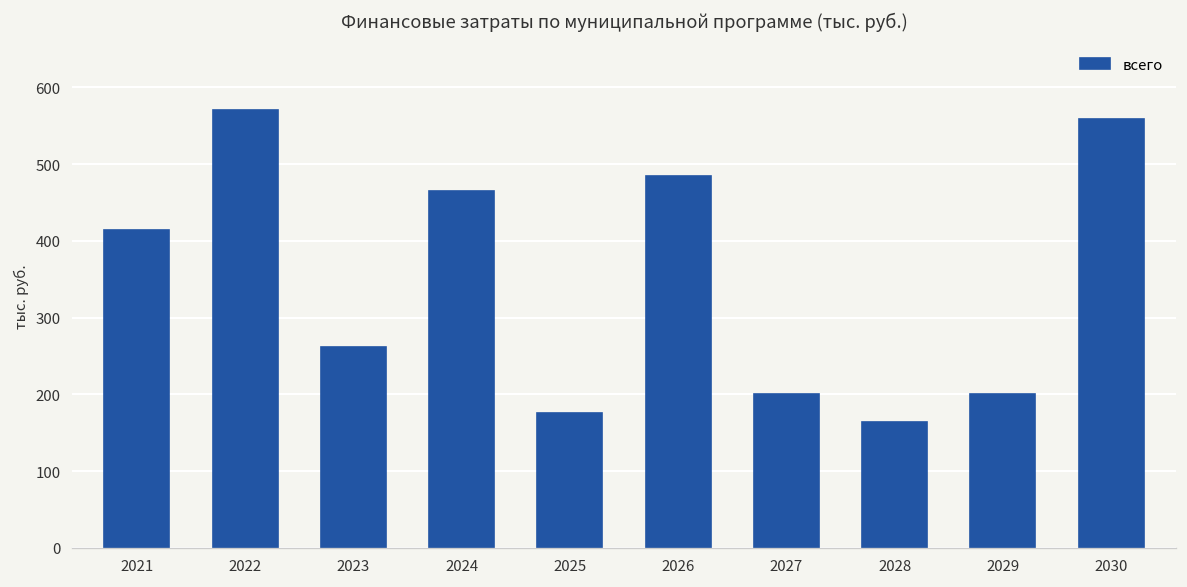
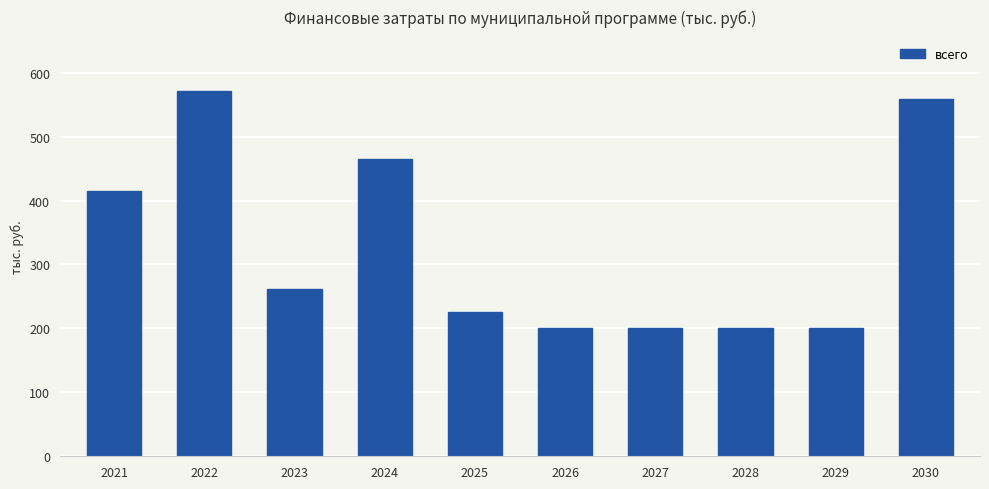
  {
    "2021": 410,
    "2022": 570,
    "2023": 260,
    "2024": 460,
-   "2025": 180,
-   "2026": 480,
+   "2025": 220,
+   "2026": 200,
    "2027": 200,
-   "2028": 160,
+   "2028": 200,
    "2029": 200,
    "2030": 560
  }
